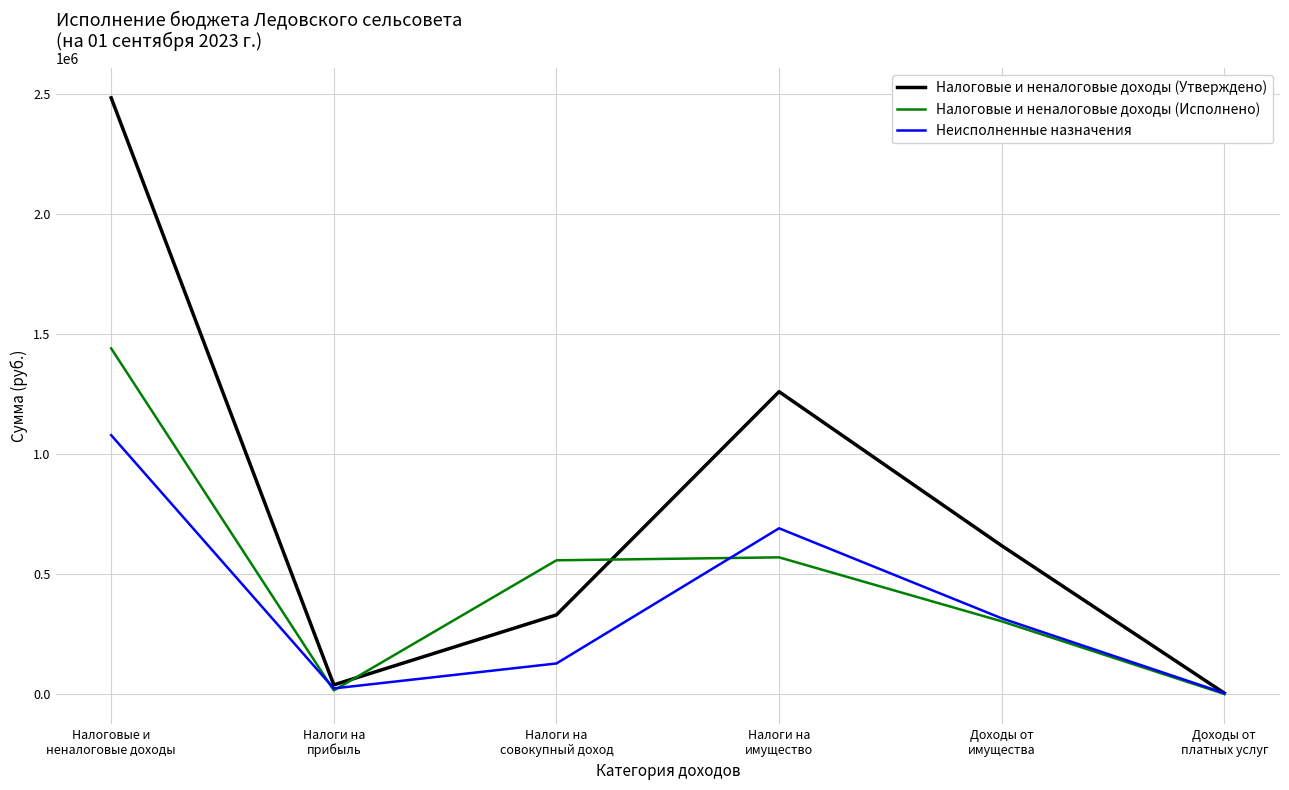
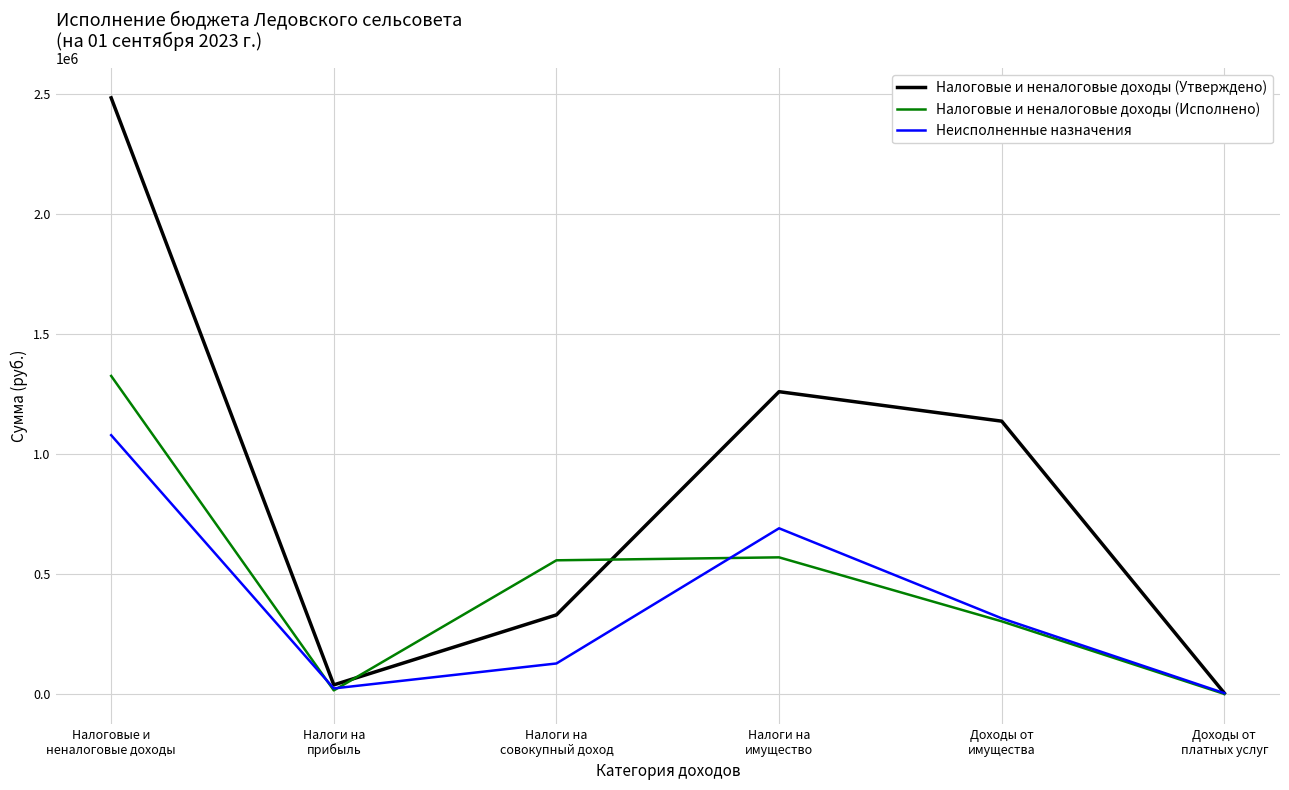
  {
    "Налоговые и неналоговые доходы (Утверждено)": {
      "Налоговые и неналоговые доходы": 2480000,
      "Налоги на прибыль": 40000,
      "Налоги на совокупный доход": 330000,
      "Налоги на имущество": 1260000,
-     "Доходы от имущества": 620000
+     "Доходы от имущества": 1140000
    },
    "Налоговые и неналоговые доходы (Исполнено)": {
-     "Налоговые и неналоговые доходы": 1440000,
+     "Налоговые и неналоговые доходы": 1320000,
      "Налоги на совокупный доход": 560000,
      "Налоги на имущество": 570000,
      "Доходы от имущества": 300000
    },
    "Неисполненные назначения": {
      "Налоговые и неналоговые доходы": 1080000,
      "Налоги на совокупный доход": 130000,
      "Налоги на имущество": 690000,
      "Доходы от имущества": 310000
    }
  }
